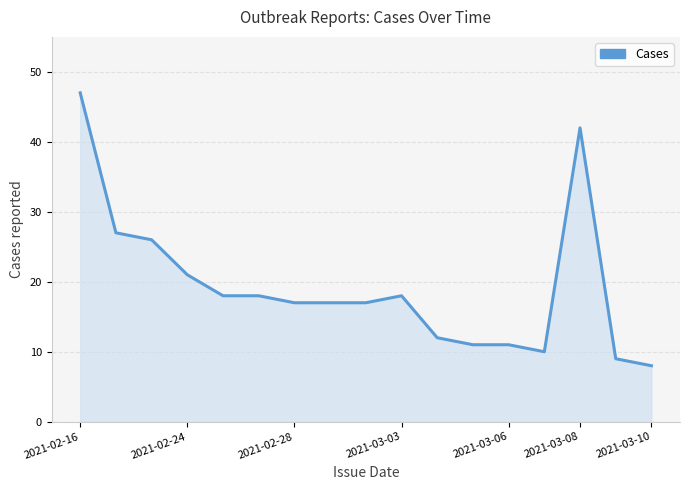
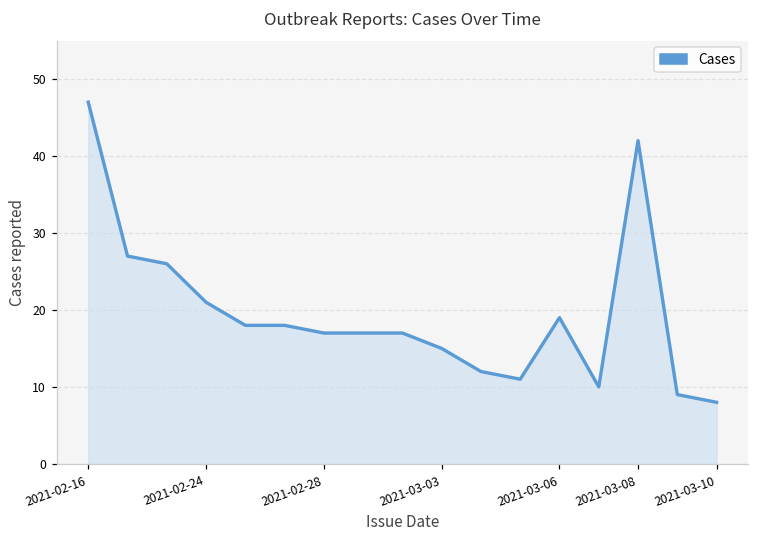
  {
    "2021-02-16": 47,
    "2021-02-24": 21,
    "2021-02-28": 17,
-   "2021-03-03": 18,
-   "2021-03-06": 11,
+   "2021-03-03": 15,
+   "2021-03-06": 19,
    "2021-03-08": 42,
    "2021-03-10": 8
  }
